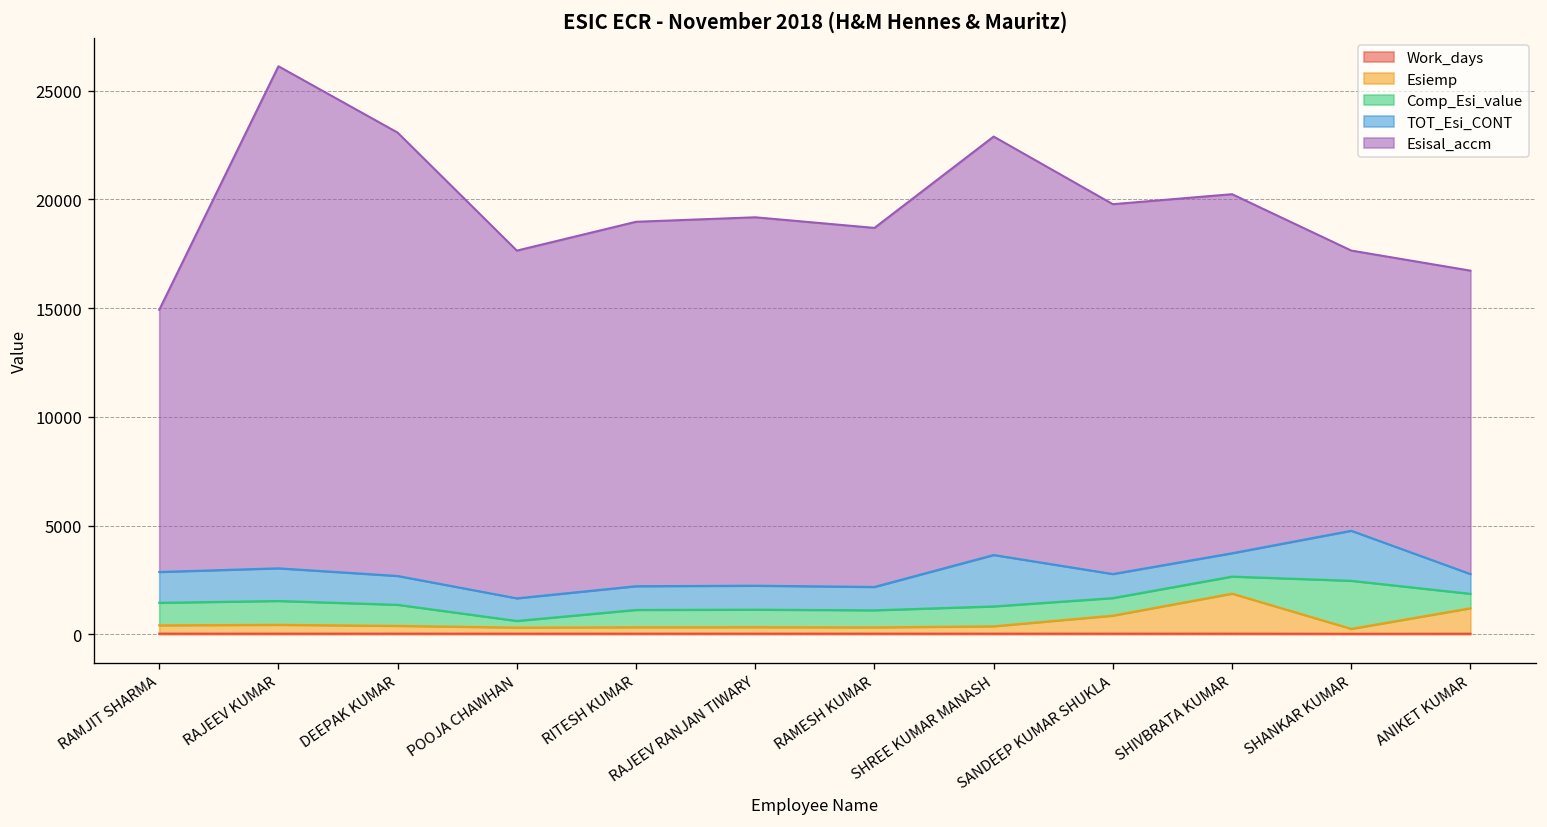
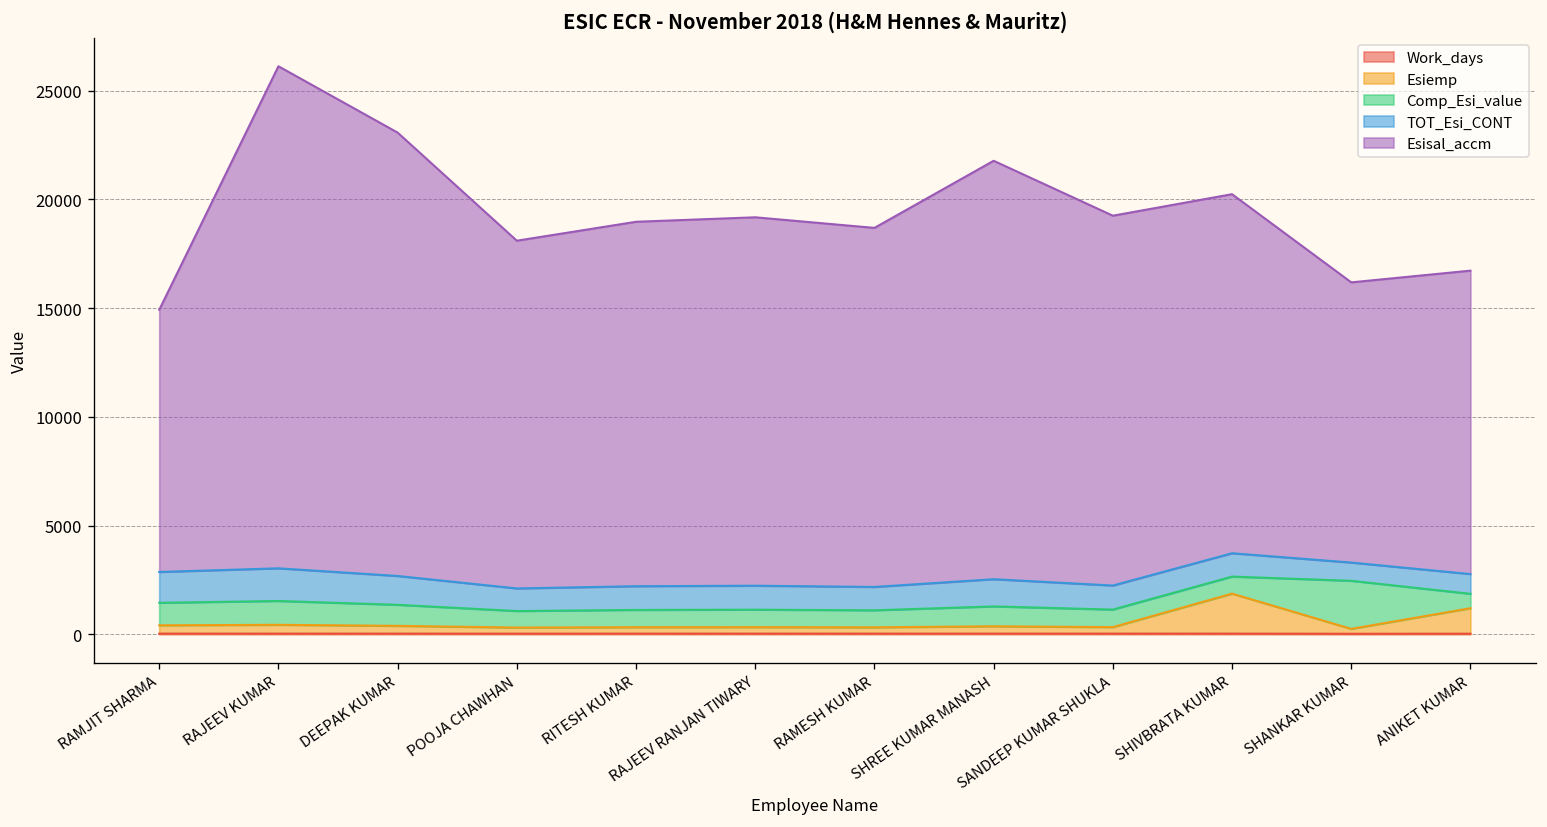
  {
    "Work_days": {
      "RAMJIT SHARMA": 0,
      "RAJEEV KUMAR": 0,
      "DEEPAK KUMAR": 0,
      "POOJA CHAWHAN": 0,
      "RITESH KUMAR": 0,
      "RAJEEV RANJAN TIWARY": 0,
      "RAMESH KUMAR": 0,
      "SHREE KUMAR MANASH": 0,
      "SANDEEP KUMAR SHUKLA": 0,
      "SHIVBRATA KUMAR": 0,
      "SHANKAR KUMAR": 0,
      "ANIKET KUMAR": 0
    },
    "Esiemp": {
      "RAMJIT SHARMA": 400,
      "RAJEEV KUMAR": 400,
      "DEEPAK KUMAR": 400,
      "POOJA CHAWHAN": 300,
      "RITESH KUMAR": 300,
      "RAJEEV RANJAN TIWARY": 300,
      "RAMESH KUMAR": 300,
      "SHREE KUMAR MANASH": 300,
-     "SANDEEP KUMAR SHUKLA": 800,
+     "SANDEEP KUMAR SHUKLA": 300,
      "SHIVBRATA KUMAR": 1800,
      "SHANKAR KUMAR": 200,
      "ANIKET KUMAR": 1200
    },
    "Comp_Esi_value": {
      "RAMJIT SHARMA": 1000,
      "RAJEEV KUMAR": 1100,
      "DEEPAK KUMAR": 1000,
-     "POOJA CHAWHAN": 300,
+     "POOJA CHAWHAN": 800,
      "RITESH KUMAR": 800,
      "RAJEEV RANJAN TIWARY": 800,
      "RAMESH KUMAR": 800,
      "SHREE KUMAR MANASH": 900,
      "SANDEEP KUMAR SHUKLA": 800,
      "SHIVBRATA KUMAR": 800,
      "SHANKAR KUMAR": 2200,
      "ANIKET KUMAR": 700
    },
    "TOT_Esi_CONT": {
      "RAMJIT SHARMA": 1400,
      "RAJEEV KUMAR": 1500,
      "DEEPAK KUMAR": 1300,
      "POOJA CHAWHAN": 1000,
      "RITESH KUMAR": 1100,
      "RAJEEV RANJAN TIWARY": 1100,
      "RAMESH KUMAR": 1100,
-     "SHREE KUMAR MANASH": 2400,
+     "SHREE KUMAR MANASH": 1300,
      "SANDEEP KUMAR SHUKLA": 1100,
      "SHIVBRATA KUMAR": 1100,
-     "SHANKAR KUMAR": 2300,
+     "SHANKAR KUMAR": 800,
      "ANIKET KUMAR": 900
    },
    "Esisal_accm": {
      "RAMJIT SHARMA": 12100,
      "RAJEEV KUMAR": 23100,
      "DEEPAK KUMAR": 20400,
      "POOJA CHAWHAN": 16000,
      "RITESH KUMAR": 16800,
      "RAJEEV RANJAN TIWARY": 16900,
      "RAMESH KUMAR": 16500,
      "SHREE KUMAR MANASH": 19200,
      "SANDEEP KUMAR SHUKLA": 17000,
      "SHIVBRATA KUMAR": 16500,
      "SHANKAR KUMAR": 12900,
      "ANIKET KUMAR": 14000
    }
  }
